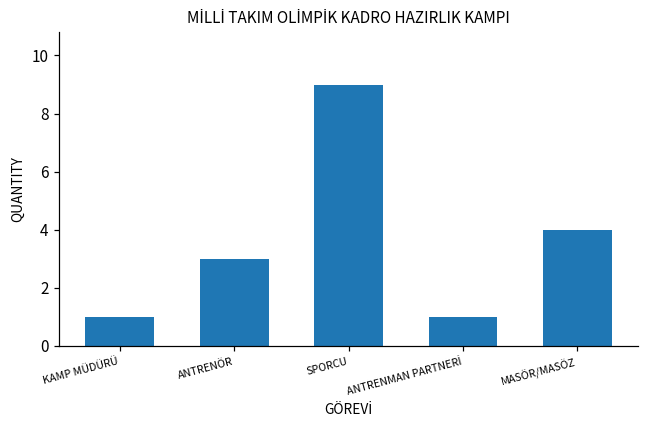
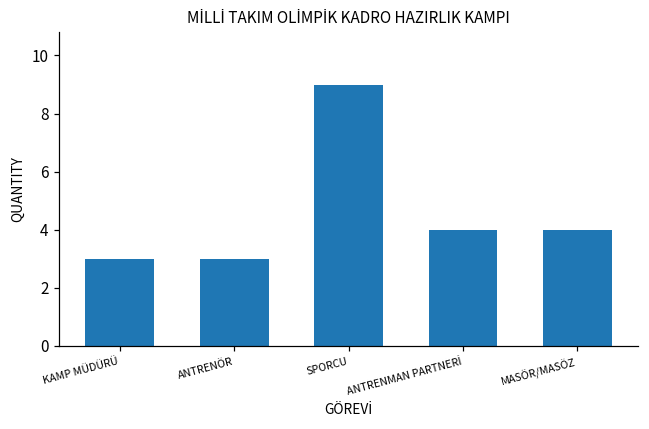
  {
-   "KAMP MÜDÜRÜ": 1,
+   "KAMP MÜDÜRÜ": 3,
    "ANTRENÖR": 3,
    "SPORCU": 9,
-   "ANTRENMAN PARTNERİ": 1,
+   "ANTRENMAN PARTNERİ": 4,
    "MASÖR/MASÖZ": 4
  }
